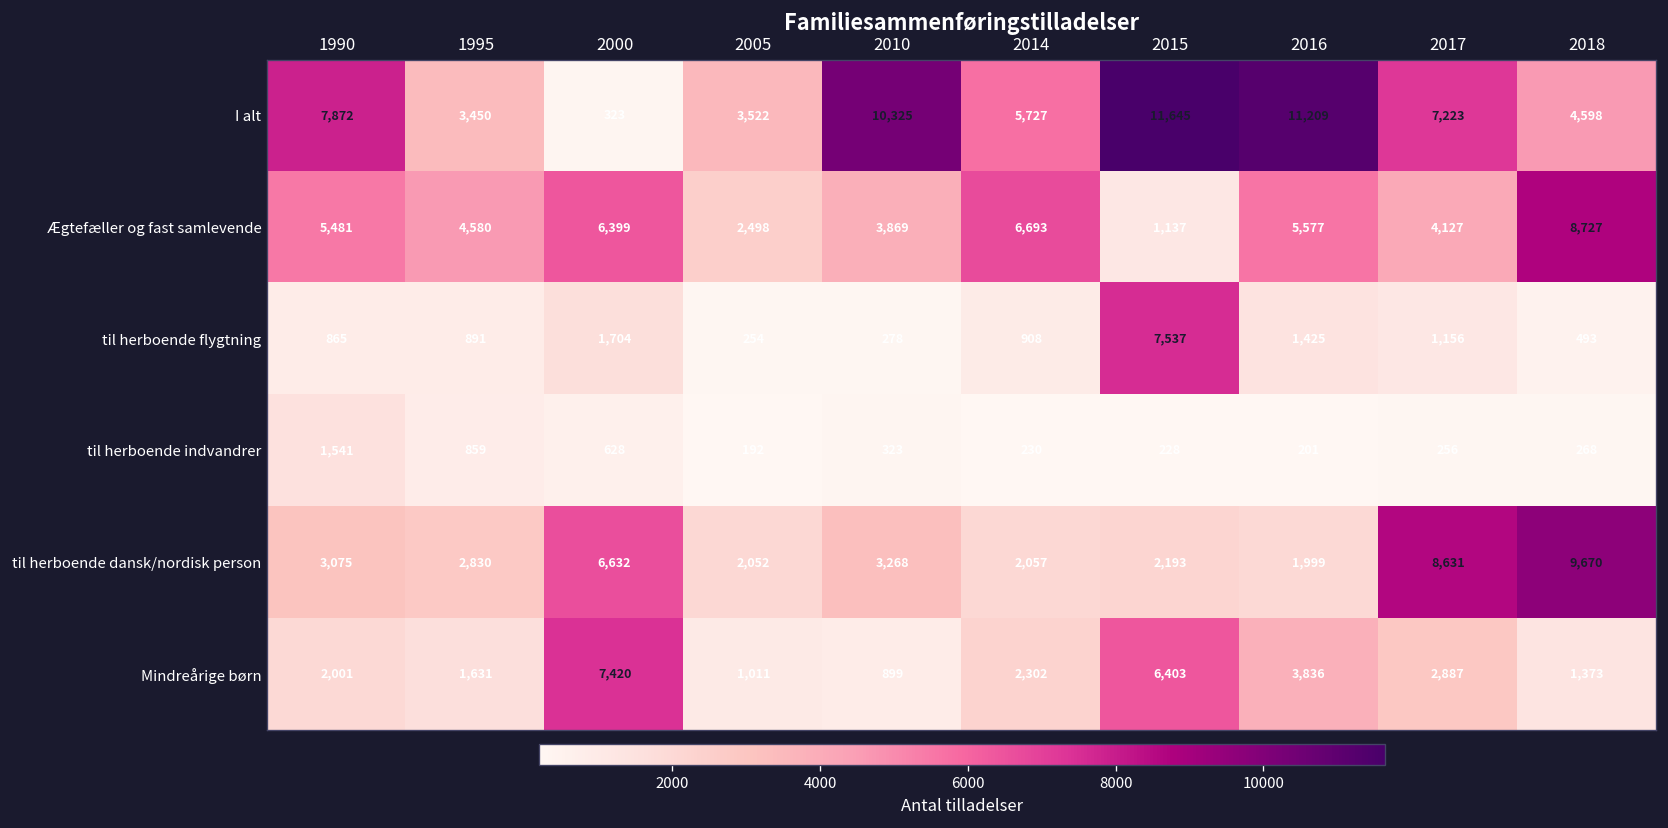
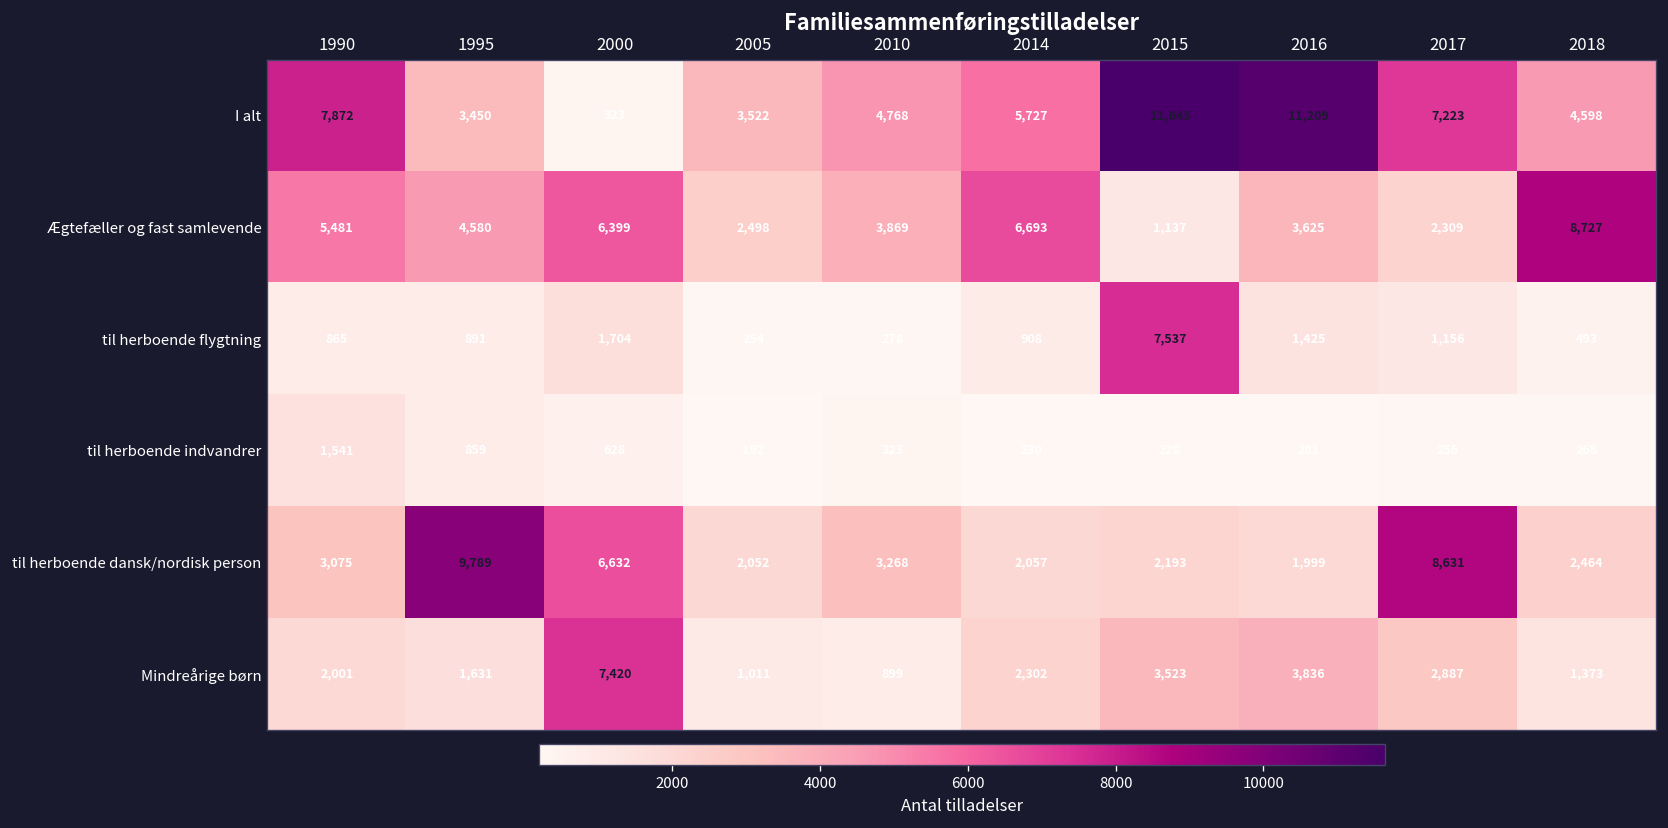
  {
    "I alt": {
      "1990": "7,872",
      "1995": "3,450",
      "2005": "3,522",
-     "2010": "10,325",
+     "2010": "4,768",
      "2014": "5,727",
      "2015": "11,645",
      "2016": "11,209",
      "2017": "7,223",
      "2018": "4,598"
    },
    "Ægtefæller og fast samlevende": {
      "1990": "5,481",
      "1995": "4,580",
      "2000": "6,399",
      "2005": "2,498",
      "2010": "3,869",
      "2014": "6,693",
-     "2016": "5,577",
-     "2017": "4,127",
+     "2016": "3,625",
+     "2017": "2,309",
      "2018": "8,727"
    },
    "til herboende flygtning": {
      "2015": "7,537"
    },
    "til herboende dansk/nordisk person": {
      "1990": "3,075",
-     "1995": "2,830",
+     "1995": "9,789",
      "2000": "6,632",
      "2010": "3,268",
      "2017": "8,631",
-     "2018": "9,670"
+     "2018": "2,464"
    },
    "Mindreårige børn": {
      "2000": "7,420",
      "2014": "2,302",
-     "2015": "6,403",
+     "2015": "3,523",
      "2016": "3,836",
      "2017": "2,887"
    }
  }
